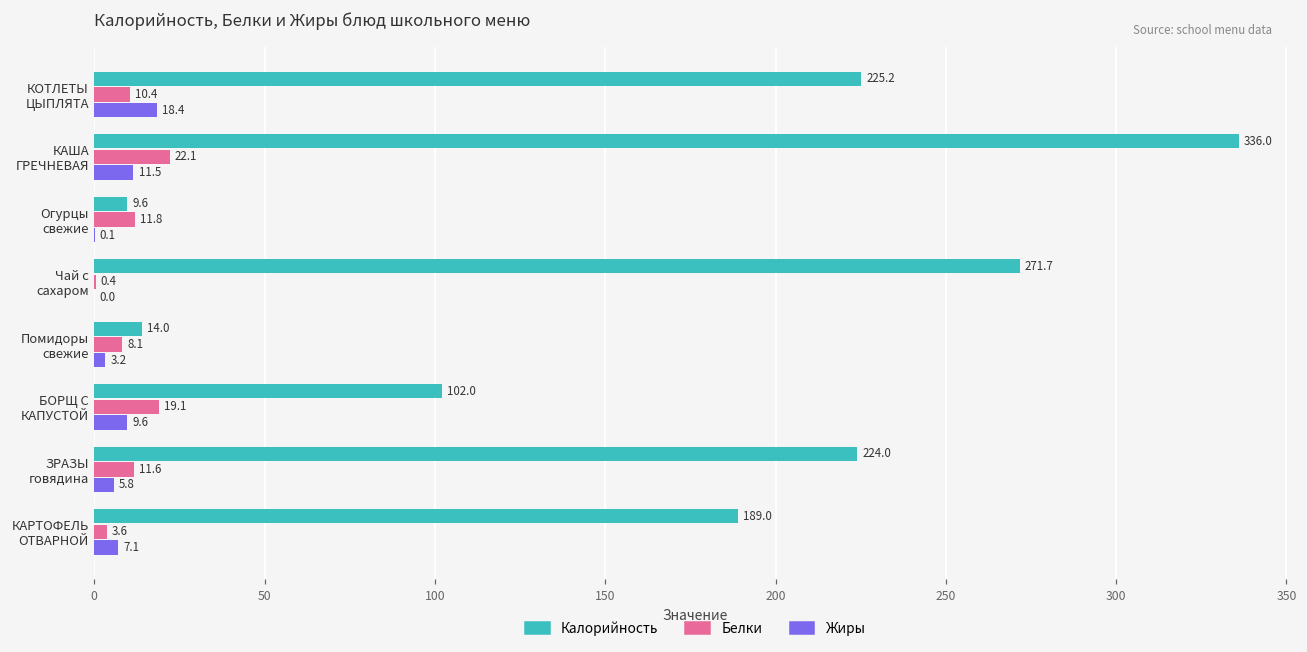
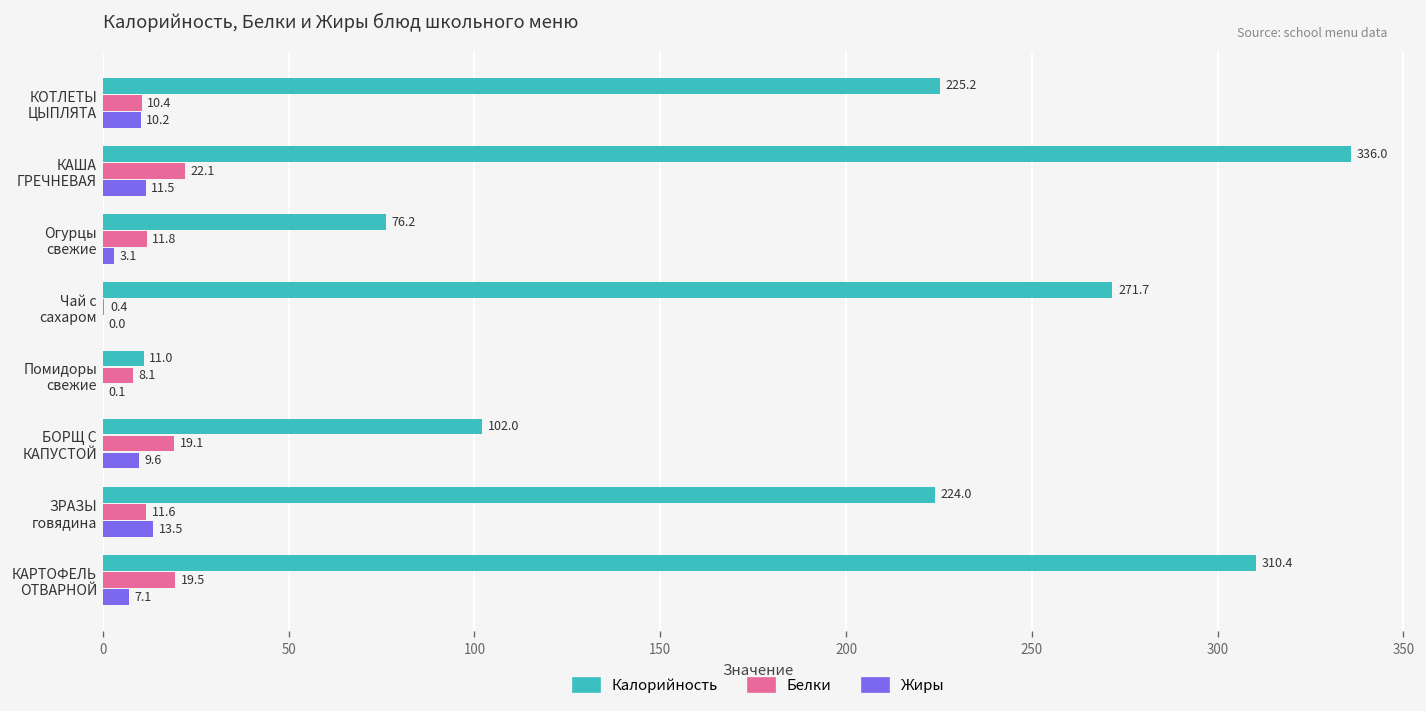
  {
    "Калорийность": {
      "КОТЛЕТЫ ЦЫПЛЯТА": 225.2,
      "КАША ГРЕЧНЕВАЯ": 336.0,
-     "Огурцы свежие": 9.6,
+     "Огурцы свежие": 76.2,
      "Чай с сахаром": 271.7,
-     "Помидоры свежие": 14.0,
+     "Помидоры свежие": 11.0,
      "БОРЩ С КАПУСТОЙ": 102.0,
      "ЗРАЗЫ говядина": 224.0,
-     "КАРТОФЕЛЬ ОТВАРНОЙ": 189.0
+     "КАРТОФЕЛЬ ОТВАРНОЙ": 310.4
    },
    "Белки": {
      "КОТЛЕТЫ ЦЫПЛЯТА": 10.4,
      "КАША ГРЕЧНЕВАЯ": 22.1,
      "Огурцы свежие": 11.8,
      "Чай с сахаром": 0.4,
      "Помидоры свежие": 8.1,
      "БОРЩ С КАПУСТОЙ": 19.1,
      "ЗРАЗЫ говядина": 11.6,
-     "КАРТОФЕЛЬ ОТВАРНОЙ": 3.6
+     "КАРТОФЕЛЬ ОТВАРНОЙ": 19.5
    },
    "Жиры": {
-     "КОТЛЕТЫ ЦЫПЛЯТА": 18.4,
+     "КОТЛЕТЫ ЦЫПЛЯТА": 10.2,
      "КАША ГРЕЧНЕВАЯ": 11.5,
-     "Огурцы свежие": 0.1,
+     "Огурцы свежие": 3.1,
      "Чай с сахаром": 0.0,
-     "Помидоры свежие": 3.2,
+     "Помидоры свежие": 0.1,
      "БОРЩ С КАПУСТОЙ": 9.6,
-     "ЗРАЗЫ говядина": 5.8,
+     "ЗРАЗЫ говядина": 13.5,
      "КАРТОФЕЛЬ ОТВАРНОЙ": 7.1
    }
  }
